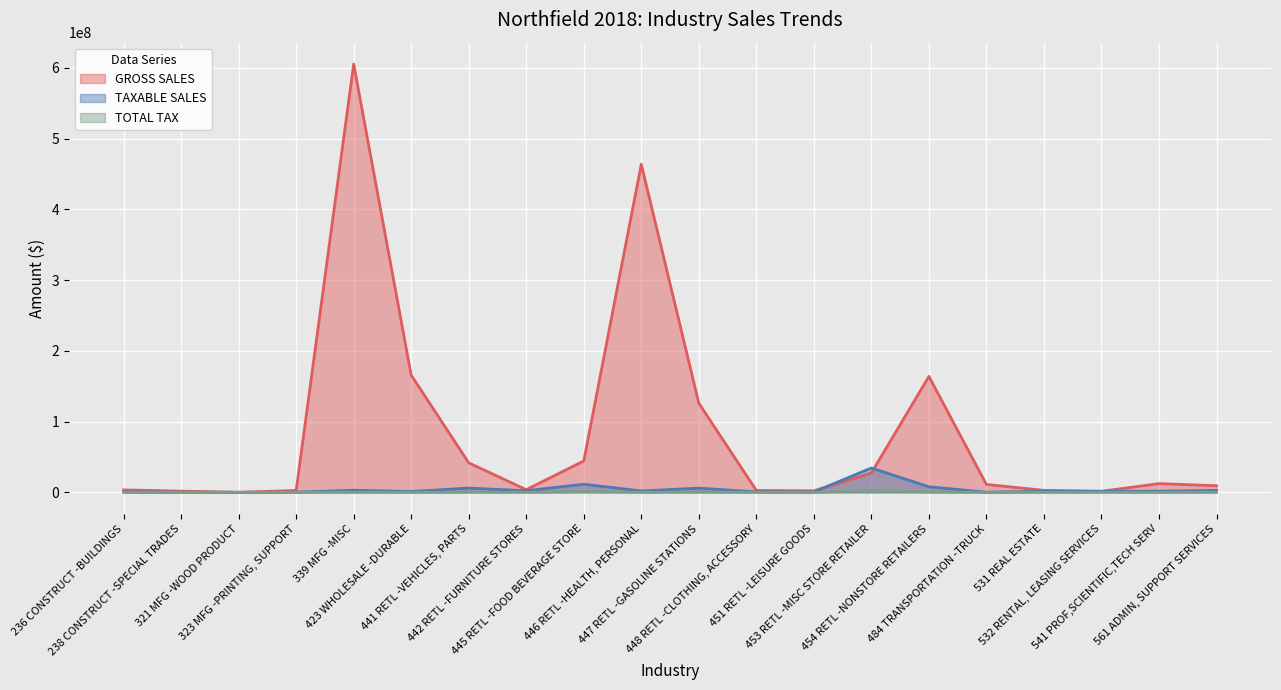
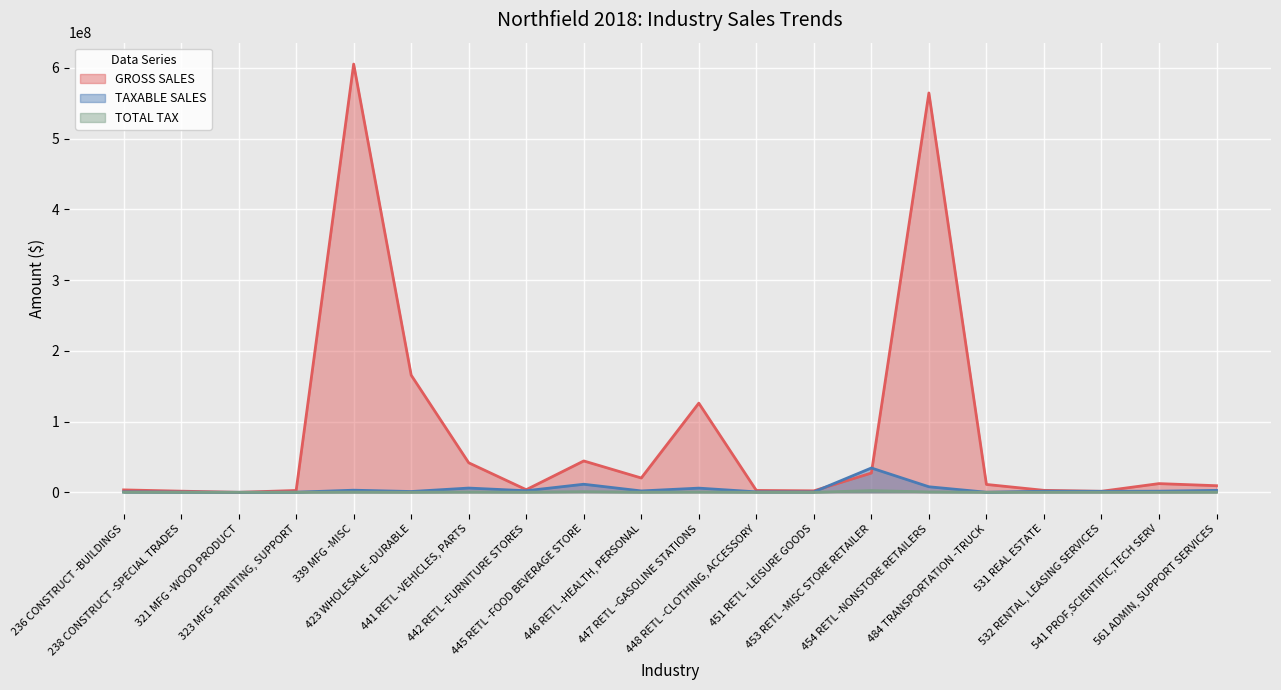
  {
    "GROSS SALES": {
      "339 MFG -MISC": 610000000,
      "423 WHOLESALE -DURABLE": 170000000,
      "441 RETL -VEHICLES, PARTS": 40000000,
      "445 RETL -FOOD BEVERAGE STORE": 40000000,
-     "446 RETL -HEALTH, PERSONAL": 460000000,
+     "446 RETL -HEALTH, PERSONAL": 20000000,
      "447 RETL -GASOLINE STATIONS": 130000000,
      "453 RETL -MISC STORE RETAILER": 30000000,
-     "454 RETL -NONSTORE RETAILERS": 160000000,
+     "454 RETL -NONSTORE RETAILERS": 560000000,
      "484 TRANSPORTATION -TRUCK": 10000000,
      "541 PROF,SCIENTIFIC,TECH SERV": 10000000,
      "561 ADMIN, SUPPORT SERVICES": 10000000
    }
  }
